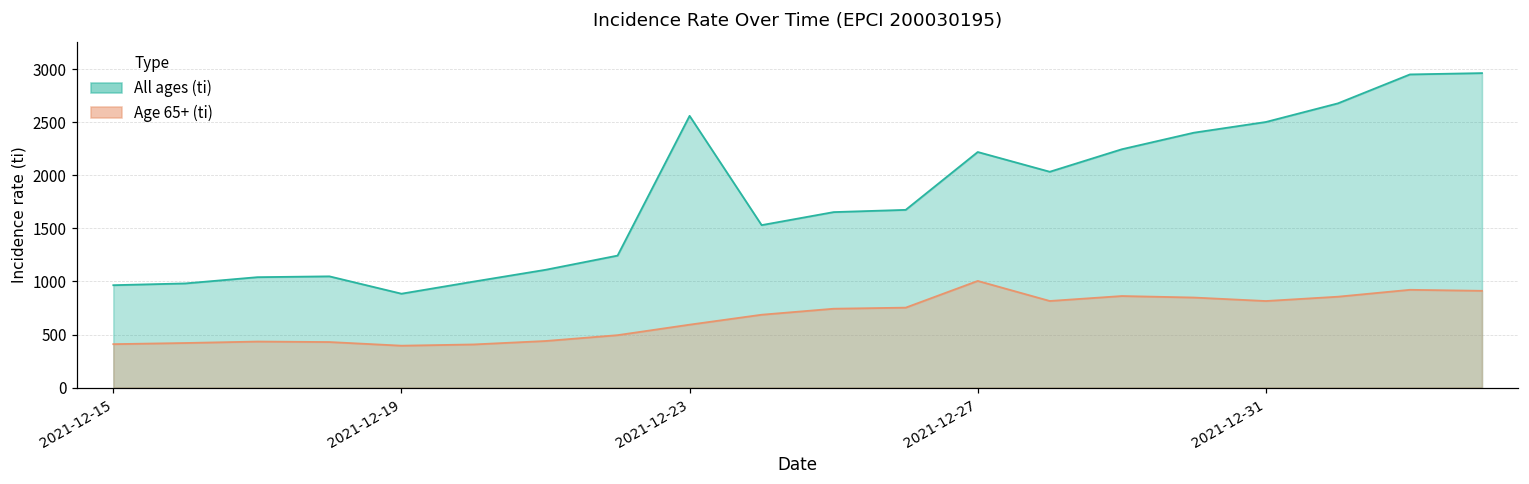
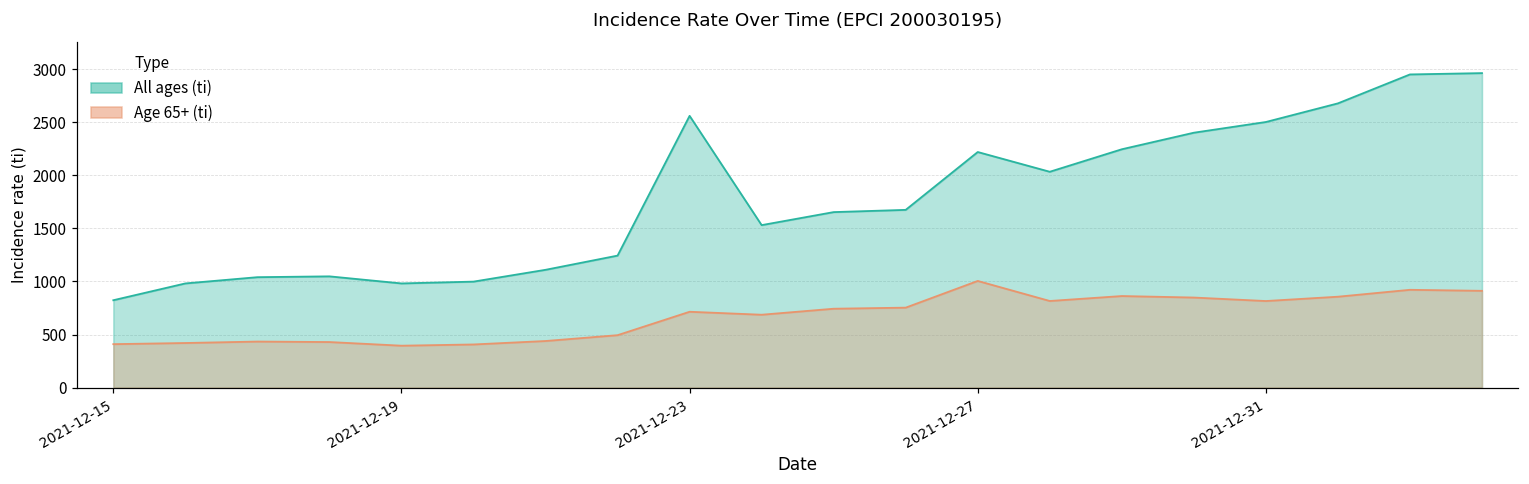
  {
    "All ages (ti)": {
-     "2021-12-15": 1000,
-     "2021-12-19": 900,
+     "2021-12-15": 800,
+     "2021-12-19": 1000,
      "2021-12-23": 2600,
      "2021-12-27": 2200,
      "2021-12-31": 2500
    },
    "Age 65+ (ti)": {
      "2021-12-15": 400,
      "2021-12-19": 400,
-     "2021-12-23": 600,
+     "2021-12-23": 700,
      "2021-12-27": 1000,
      "2021-12-31": 800
    }
  }
